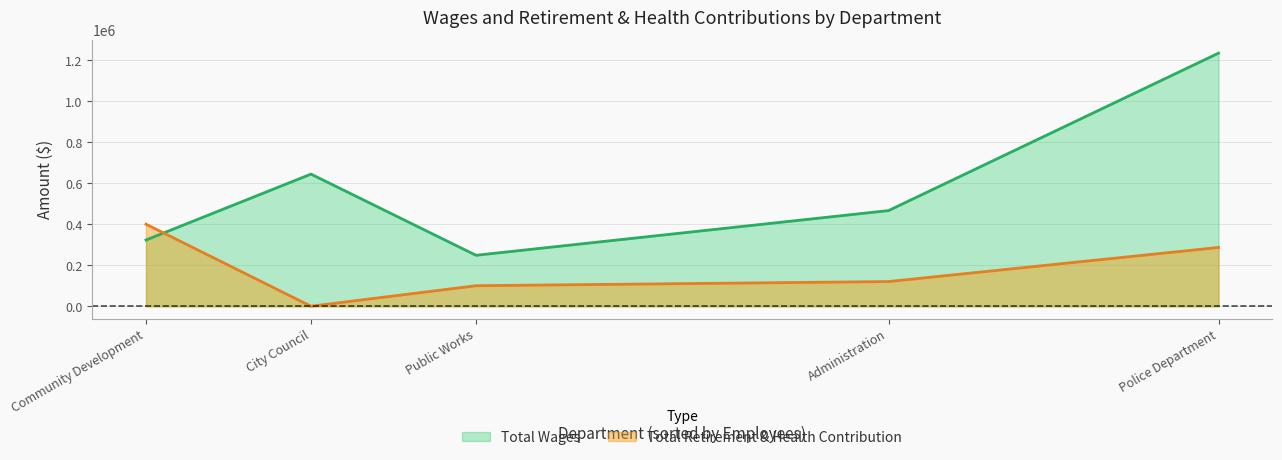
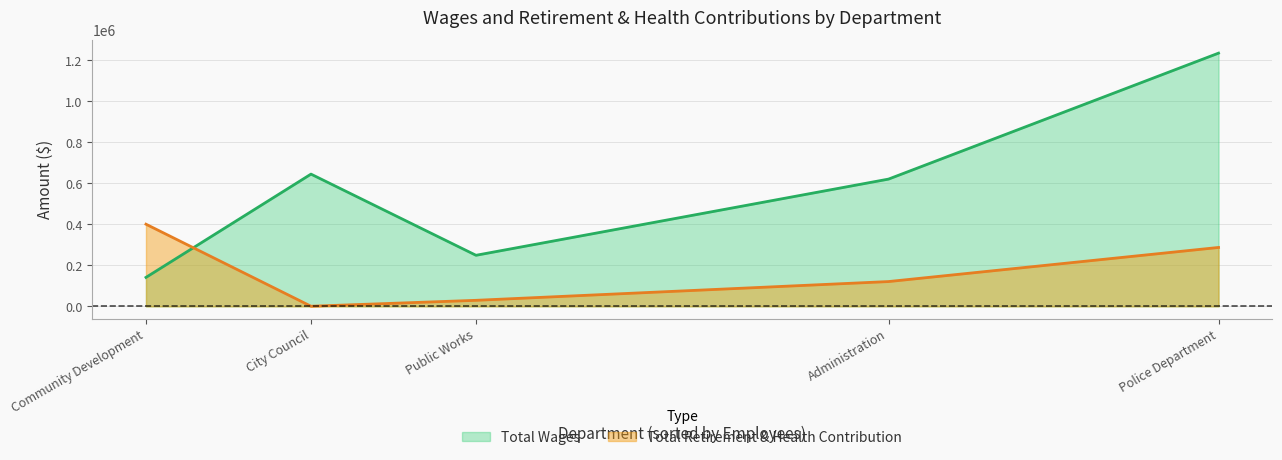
  {
    "Total Wages": {
-     "Community Development": 320000,
+     "Community Development": 140000,
      "City Council": 650000,
      "Public Works": 250000,
-     "Administration": 470000,
+     "Administration": 620000,
      "Police Department": 1240000
    },
    "Total Retirement & Health Contribution": {
      "Community Development": 400000,
      "City Council": 0,
-     "Public Works": 100000,
+     "Public Works": 30000,
      "Administration": 120000,
      "Police Department": 290000
    }
  }
